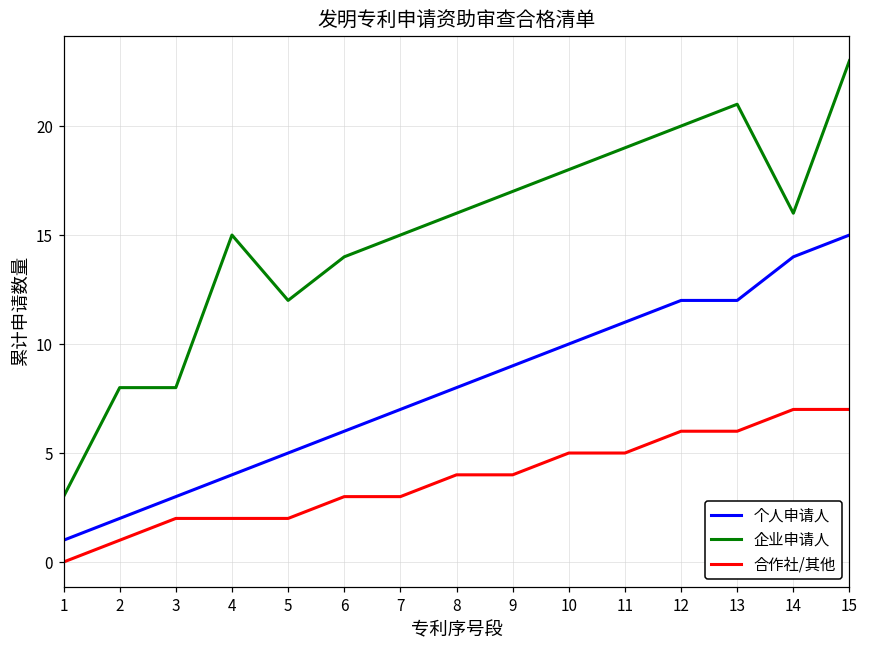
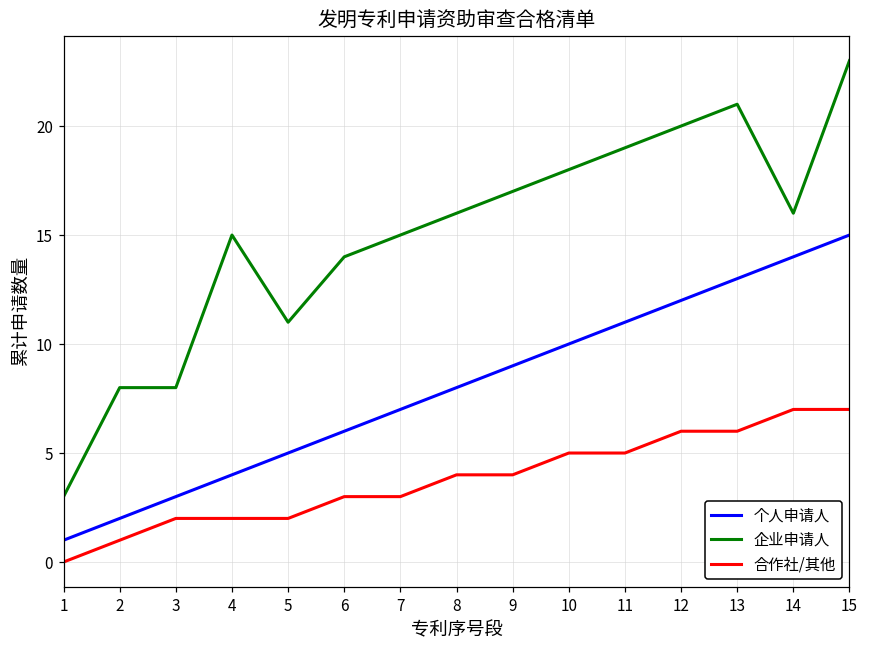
  {
    "个人申请人": {
      "1": 1,
      "2": 2,
      "3": 3,
      "4": 4,
      "5": 5,
      "6": 6,
      "7": 7,
      "8": 8,
      "9": 9,
      "10": 10,
      "11": 11,
      "12": 12,
-     "13": 12,
+     "13": 13,
      "14": 14,
      "15": 15
    },
    "企业申请人": {
      "1": 3,
      "2": 8,
      "3": 8,
      "4": 15,
-     "5": 12,
+     "5": 11,
      "6": 14,
      "7": 15,
      "8": 16,
      "9": 17,
      "10": 18,
      "11": 19,
      "12": 20,
      "13": 21,
      "14": 16,
      "15": 23
    },
    "合作社/其他": {
      "1": 0,
      "2": 1,
      "3": 2,
      "4": 2,
      "5": 2,
      "6": 3,
      "7": 3,
      "8": 4,
      "9": 4,
      "10": 5,
      "11": 5,
      "12": 6,
      "13": 6,
      "14": 7,
      "15": 7
    }
  }
